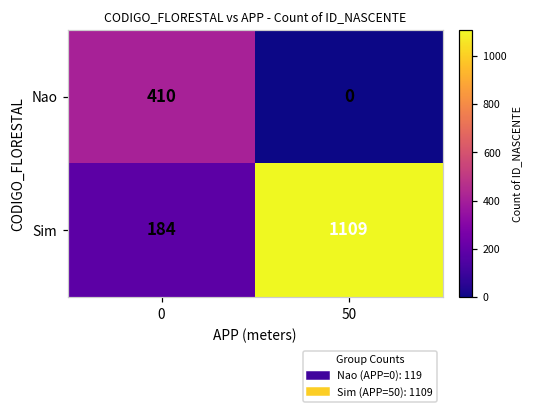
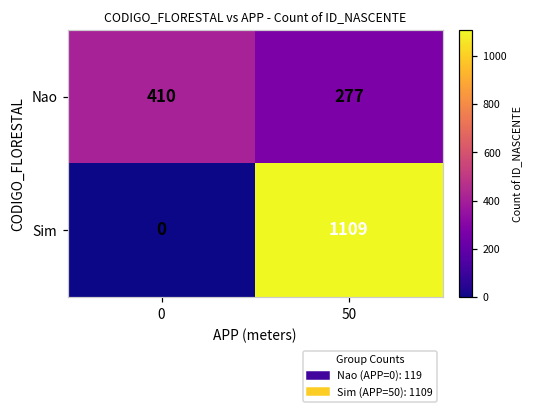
  {
    "Nao": {
      "0": 410,
-     "50": 0
+     "50": 277
    },
    "Sim": {
-     "0": 184,
+     "0": 0,
      "50": 1109
    }
  }
